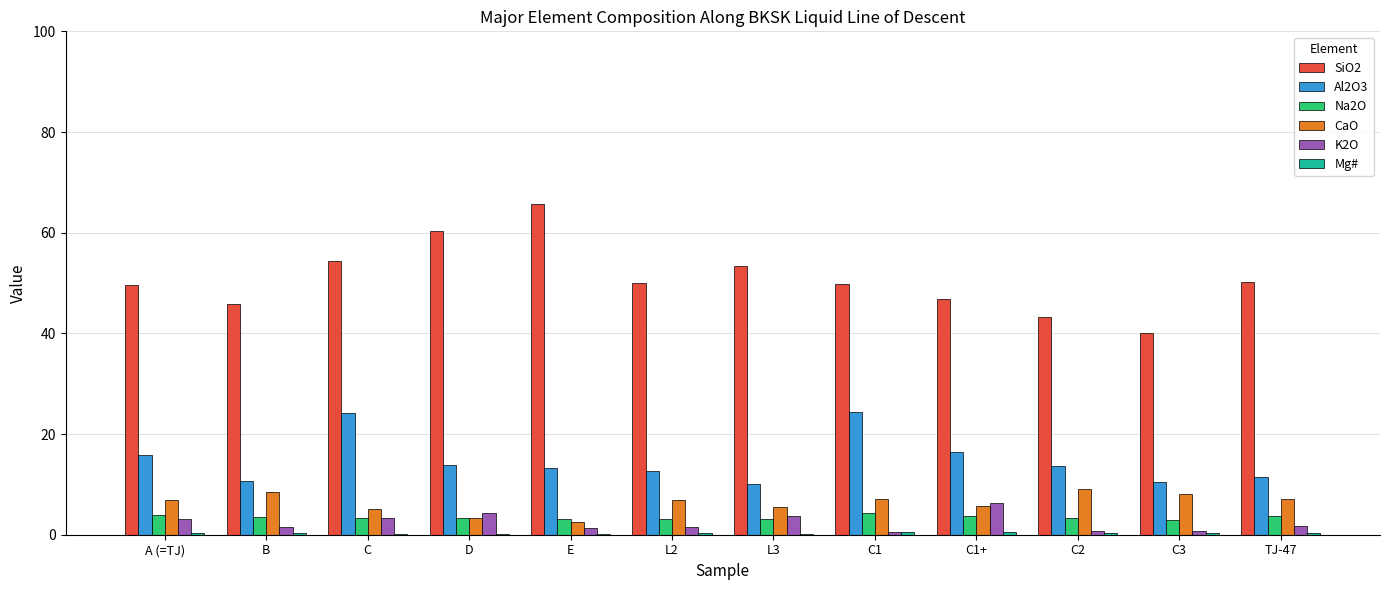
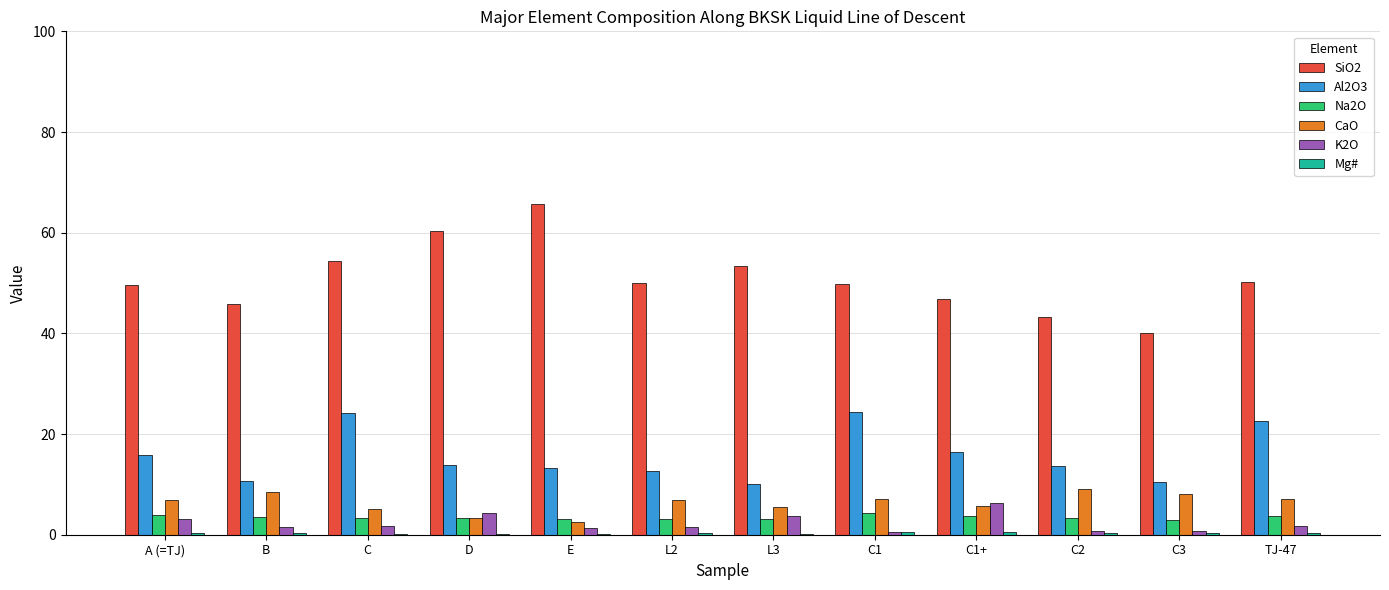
  {
    "Al2O3": {
      "A (=TJ)": 16,
      "B": 11,
      "C": 24,
      "D": 14,
      "E": 13,
      "L2": 13,
      "L3": 10,
      "C1": 24,
      "C1+": 16,
      "C2": 14,
      "C3": 10,
-     "TJ-47": 12
+     "TJ-47": 23
    },
    "K2O": {
      "A (=TJ)": 3,
      "B": 2,
-     "C": 3,
+     "C": 2,
      "D": 4,
      "E": 1,
      "L2": 2,
      "L3": 4,
      "C1": 1,
      "C1+": 6,
      "C2": 1,
      "C3": 1,
      "TJ-47": 2
    }
  }
